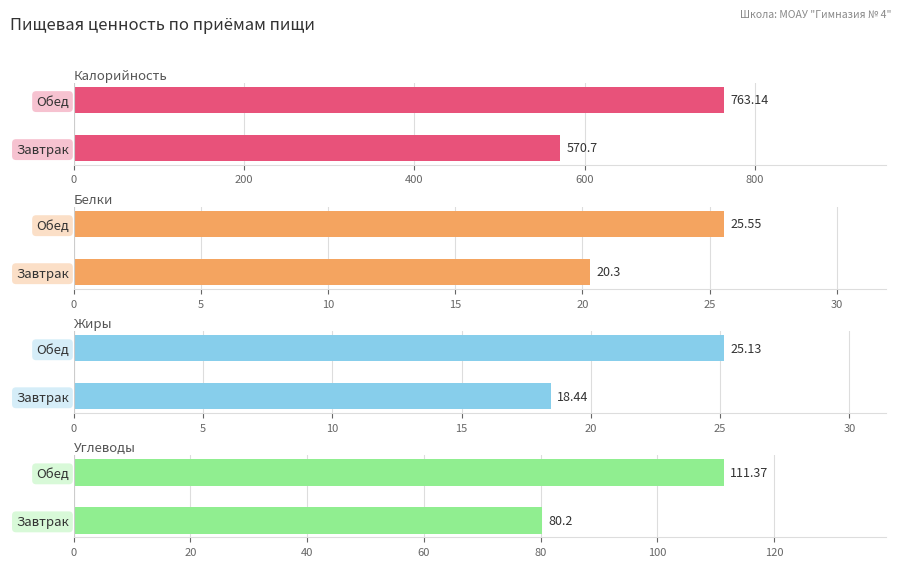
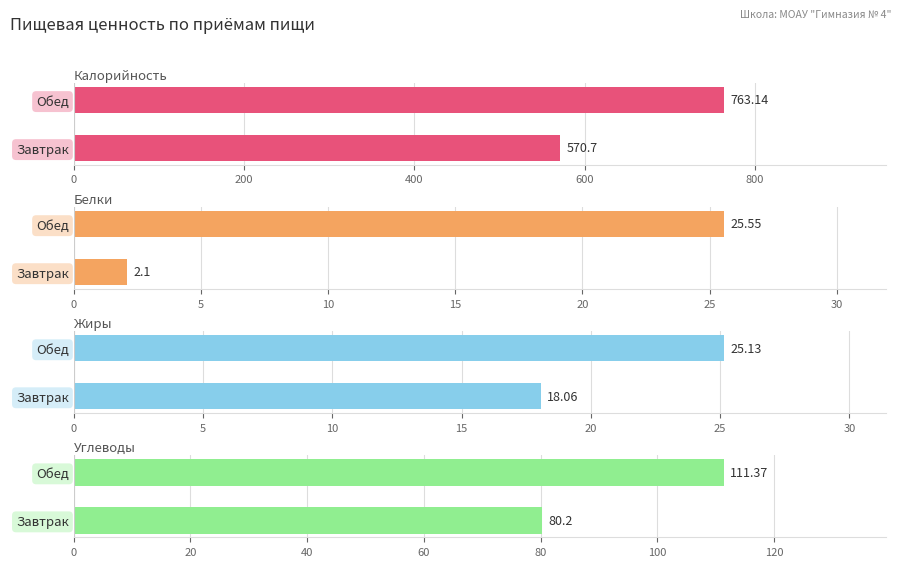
  {
    "Калорийность": {
      "Обед": 763.14,
      "Завтрак": 570.7
    },
    "Белки": {
      "Обед": 25.55,
-     "Завтрак": 20.3
+     "Завтрак": 2.1
    },
    "Жиры": {
      "Обед": 25.13,
-     "Завтрак": 18.44
+     "Завтрак": 18.06
    },
    "Углеводы": {
      "Обед": 111.37,
      "Завтрак": 80.2
    }
  }
